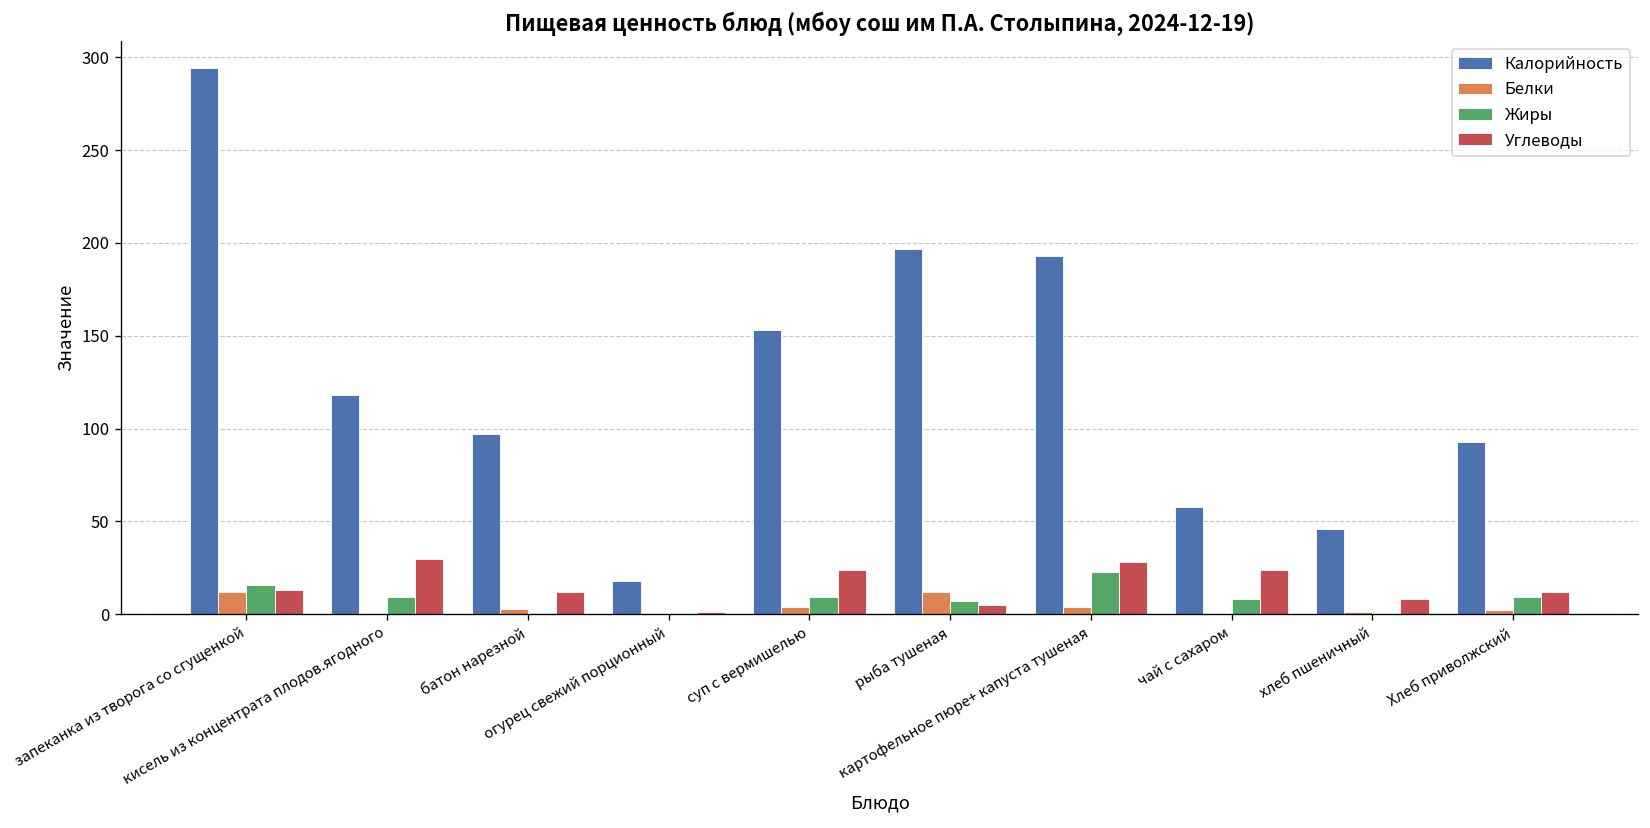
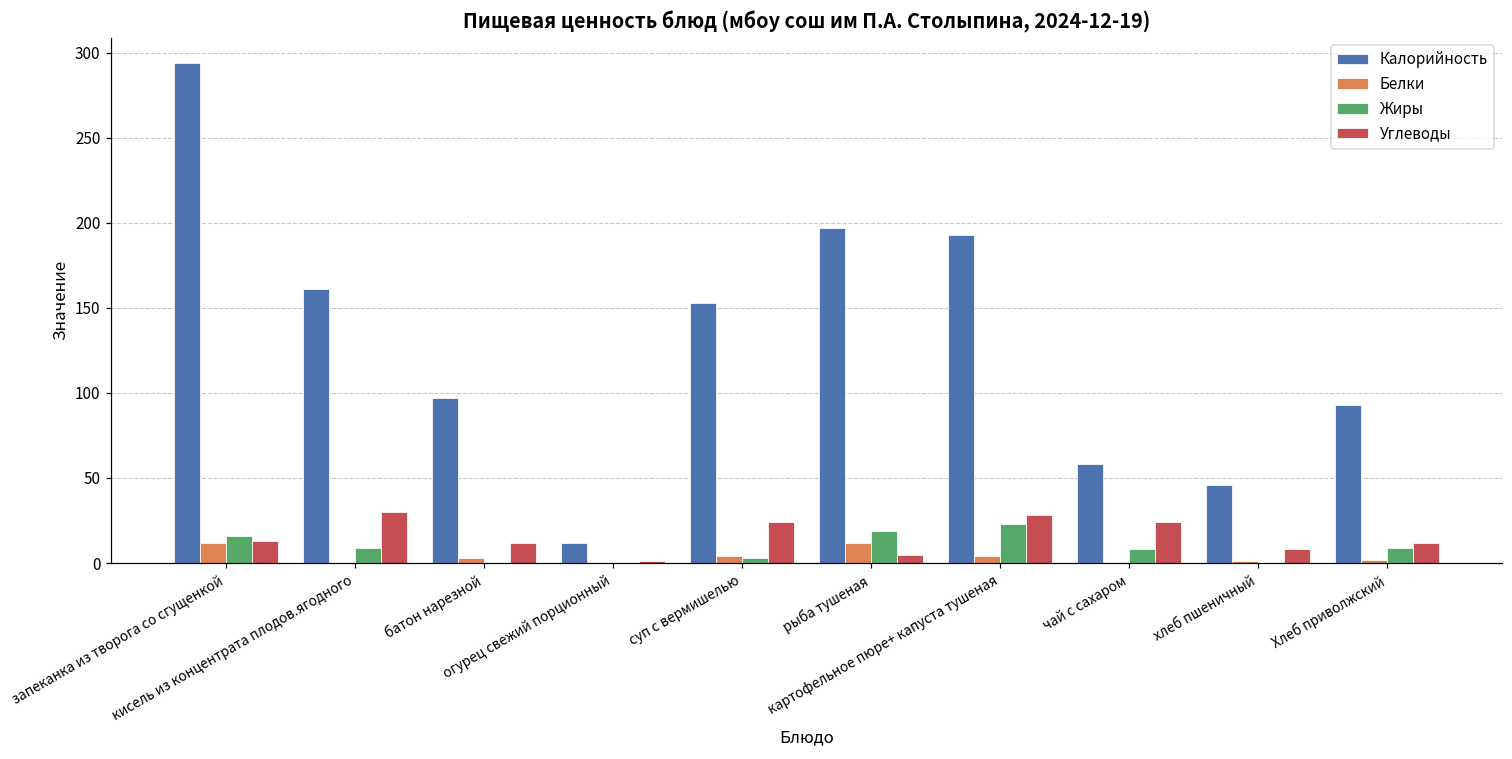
  {
    "Калорийность": {
      "запеканка из творога со сгущенкой": 294,
-     "кисель из концентрата плодов.ягодного": 118,
+     "кисель из концентрата плодов.ягодного": 161,
      "батон нарезной": 97,
-     "огурец свежий порционный": 18,
+     "огурец свежий порционный": 12,
      "суп с вермишелью": 153,
      "рыба тушеная": 197,
      "картофельное пюре+ капуста тушеная": 193,
      "чай с сахаром": 58,
      "хлеб пшеничный": 46,
      "Хлеб приволжский": 93
    },
    "Жиры": {
      "запеканка из творога со сгущенкой": 16,
      "кисель из концентрата плодов.ягодного": 9,
      "батон нарезной": 0,
      "огурец свежий порционный": 0,
-     "суп с вермишелью": 9,
-     "рыба тушеная": 7,
+     "суп с вермишелью": 3,
+     "рыба тушеная": 19,
      "картофельное пюре+ капуста тушеная": 23,
      "чай с сахаром": 8,
      "хлеб пшеничный": 0,
      "Хлеб приволжский": 9
    }
  }
